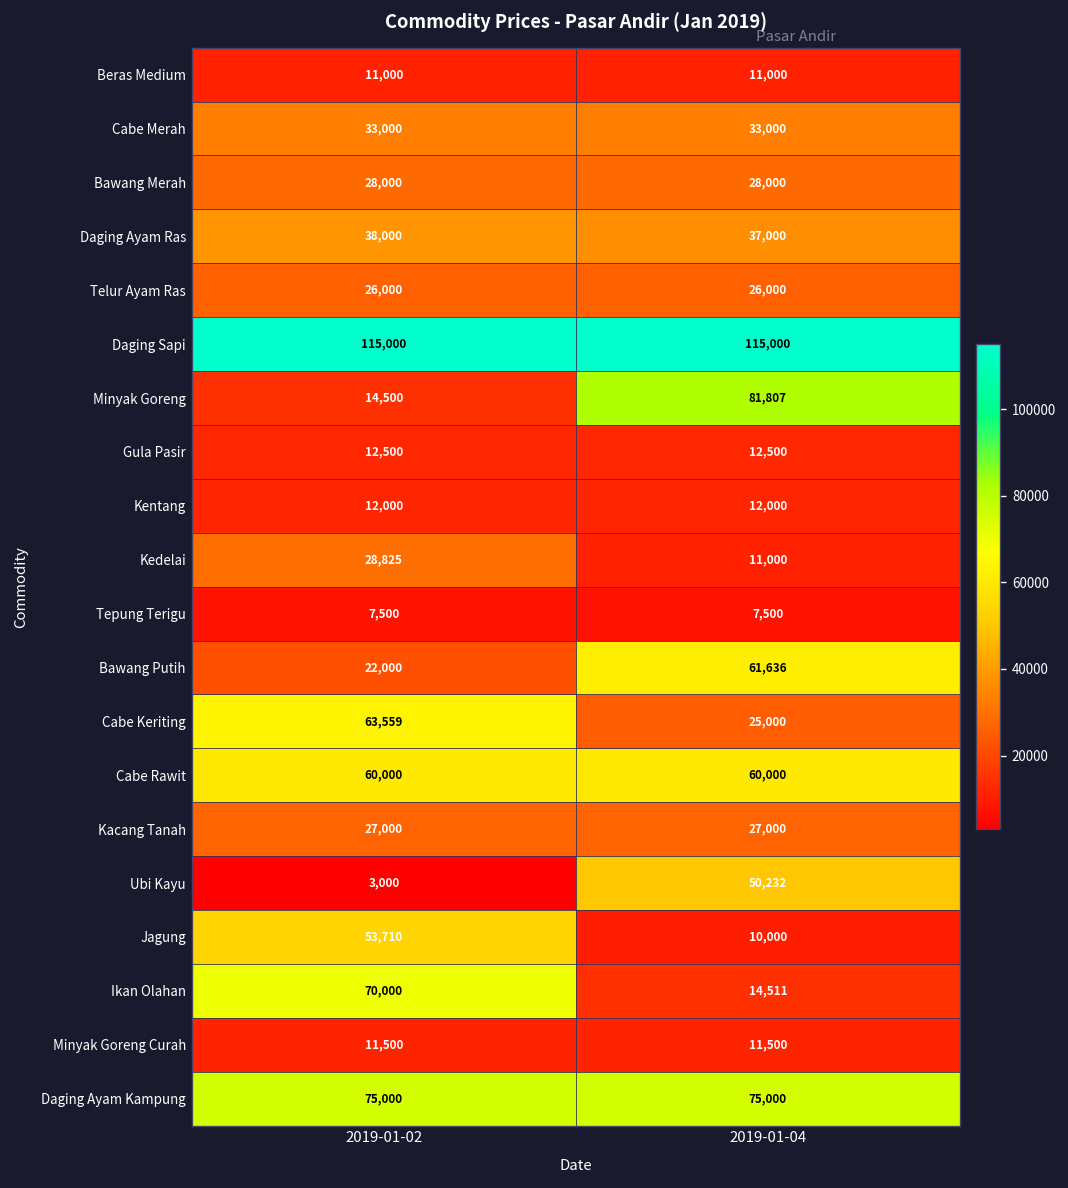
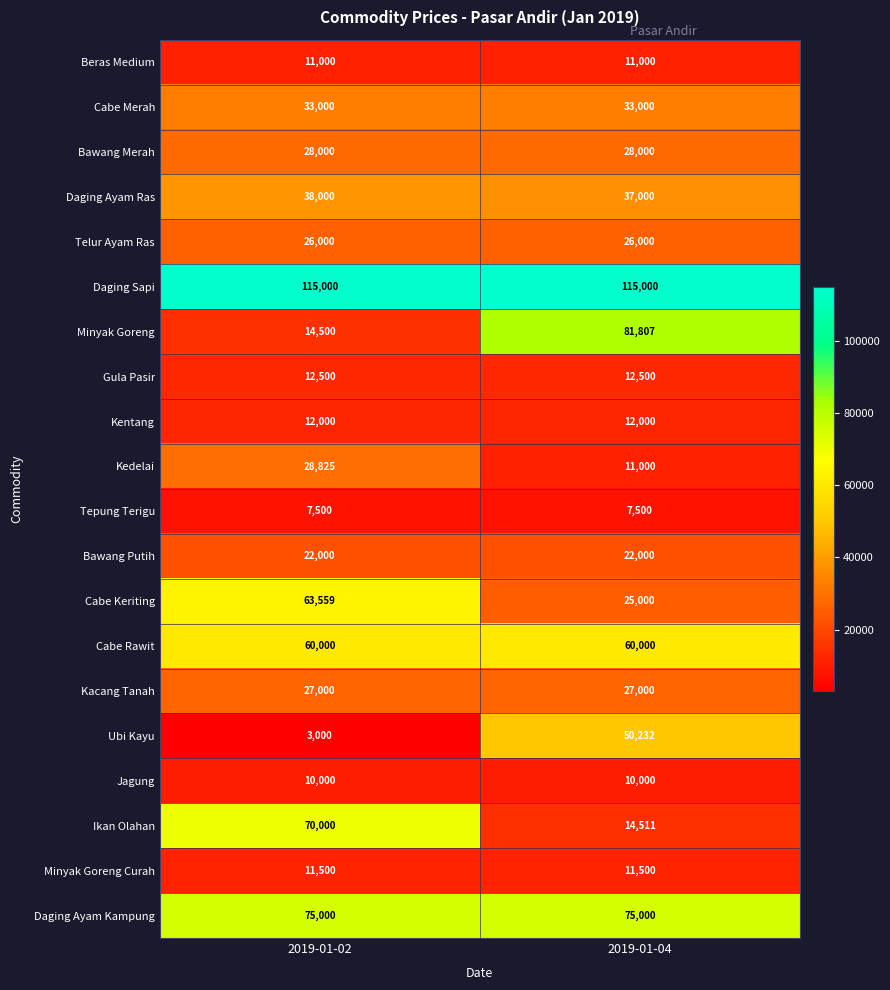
  {
    "Beras Medium": {
      "2019-01-02": "11,000",
      "2019-01-04": "11,000"
    },
    "Cabe Merah": {
      "2019-01-02": "33,000",
      "2019-01-04": "33,000"
    },
    "Bawang Merah": {
      "2019-01-02": "28,000",
      "2019-01-04": "28,000"
    },
    "Daging Ayam Ras": {
      "2019-01-02": "38,000",
      "2019-01-04": "37,000"
    },
    "Telur Ayam Ras": {
      "2019-01-02": "26,000",
      "2019-01-04": "26,000"
    },
    "Daging Sapi": {
      "2019-01-02": "115,000",
      "2019-01-04": "115,000"
    },
    "Minyak Goreng": {
      "2019-01-02": "14,500",
      "2019-01-04": "81,807"
    },
    "Gula Pasir": {
      "2019-01-02": "12,500",
      "2019-01-04": "12,500"
    },
    "Kentang": {
      "2019-01-02": "12,000",
      "2019-01-04": "12,000"
    },
    "Kedelai": {
      "2019-01-02": "28,825",
      "2019-01-04": "11,000"
    },
    "Tepung Terigu": {
      "2019-01-02": "7,500",
      "2019-01-04": "7,500"
    },
    "Bawang Putih": {
      "2019-01-02": "22,000",
-     "2019-01-04": "61,636"
+     "2019-01-04": "22,000"
    },
    "Cabe Keriting": {
      "2019-01-02": "63,559",
      "2019-01-04": "25,000"
    },
    "Cabe Rawit": {
      "2019-01-02": "60,000",
      "2019-01-04": "60,000"
    },
    "Kacang Tanah": {
      "2019-01-02": "27,000",
      "2019-01-04": "27,000"
    },
    "Ubi Kayu": {
      "2019-01-02": "3,000",
      "2019-01-04": "50,232"
    },
    "Jagung": {
-     "2019-01-02": "53,710",
+     "2019-01-02": "10,000",
      "2019-01-04": "10,000"
    },
    "Ikan Olahan": {
      "2019-01-02": "70,000",
      "2019-01-04": "14,511"
    },
    "Minyak Goreng Curah": {
      "2019-01-02": "11,500",
      "2019-01-04": "11,500"
    },
    "Daging Ayam Kampung": {
      "2019-01-02": "75,000",
      "2019-01-04": "75,000"
    }
  }
